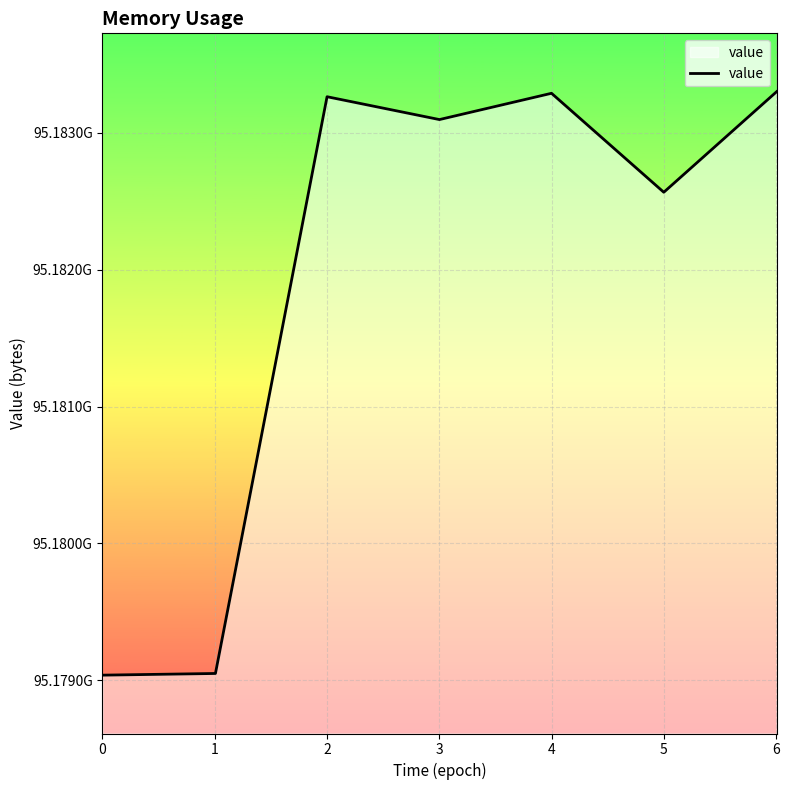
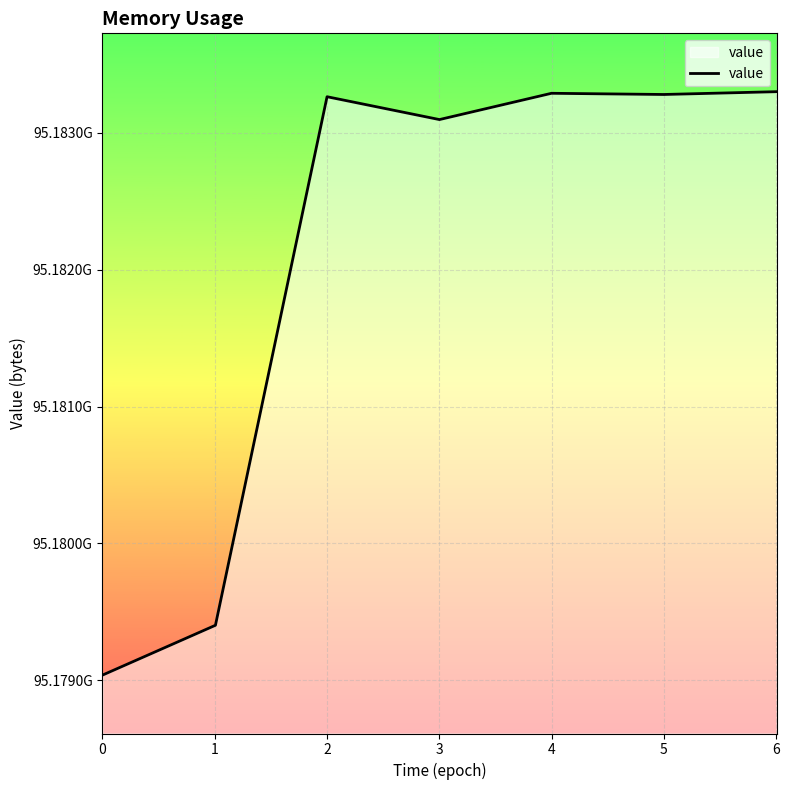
  {
    "0": 95179040000,
-   "1": 95179050000,
+   "1": 95179400000,
    "2": 95183260000,
    "3": 95183090000,
    "4": 95183290000,
-   "5": 95182560000,
+   "5": 95183280000,
    "6": 95183300000
  }
